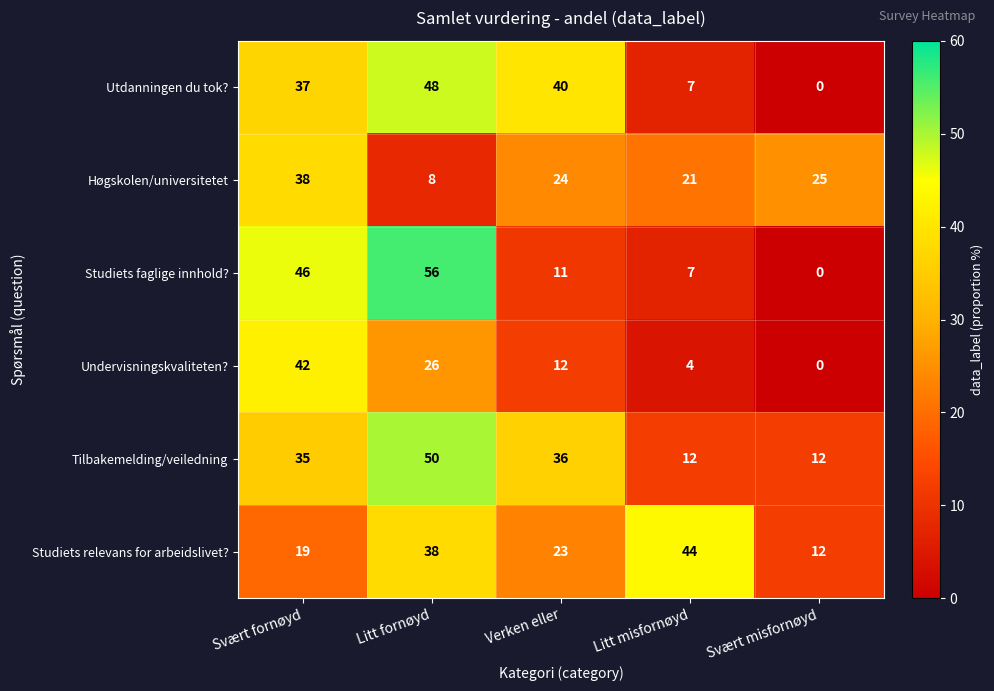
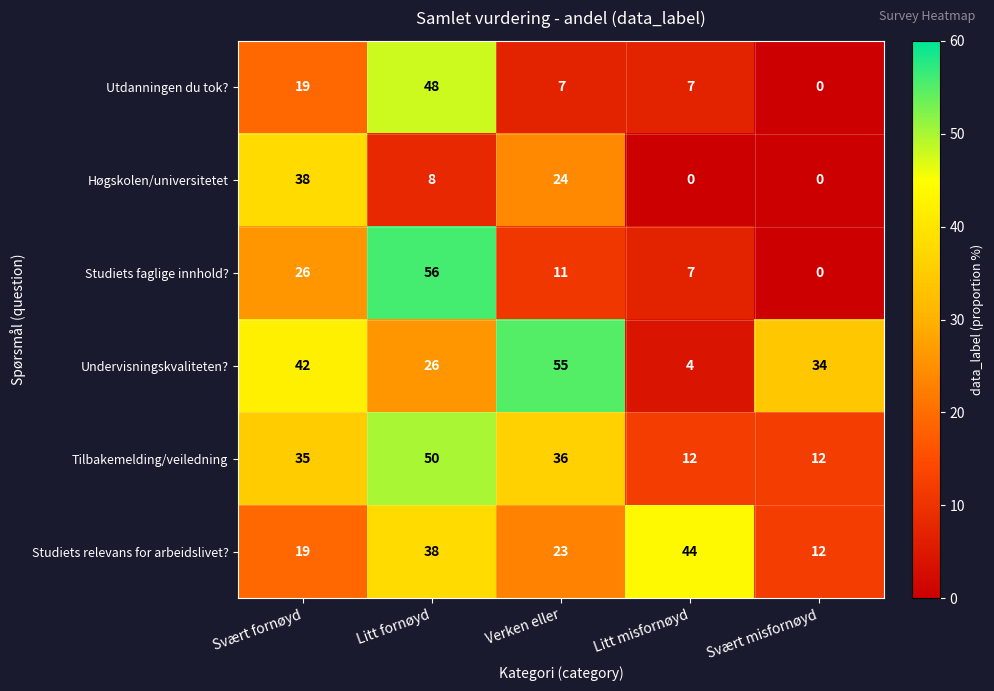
  {
    "Utdanningen du tok?": {
-     "Svært fornøyd": 37,
+     "Svært fornøyd": 19,
      "Litt fornøyd": 48,
-     "Verken eller": 40,
+     "Verken eller": 7,
      "Litt misfornøyd": 7,
      "Svært misfornøyd": 0
    },
    "Høgskolen/universitetet": {
      "Svært fornøyd": 38,
      "Litt fornøyd": 8,
      "Verken eller": 24,
-     "Litt misfornøyd": 21,
-     "Svært misfornøyd": 25
+     "Litt misfornøyd": 0,
+     "Svært misfornøyd": 0
    },
    "Studiets faglige innhold?": {
-     "Svært fornøyd": 46,
+     "Svært fornøyd": 26,
      "Litt fornøyd": 56,
      "Verken eller": 11,
      "Litt misfornøyd": 7,
      "Svært misfornøyd": 0
    },
    "Undervisningskvaliteten?": {
      "Svært fornøyd": 42,
      "Litt fornøyd": 26,
-     "Verken eller": 12,
+     "Verken eller": 55,
      "Litt misfornøyd": 4,
-     "Svært misfornøyd": 0
+     "Svært misfornøyd": 34
    },
    "Tilbakemelding/veiledning": {
      "Svært fornøyd": 35,
      "Litt fornøyd": 50,
      "Verken eller": 36,
      "Litt misfornøyd": 12,
      "Svært misfornøyd": 12
    },
    "Studiets relevans for arbeidslivet?": {
      "Svært fornøyd": 19,
      "Litt fornøyd": 38,
      "Verken eller": 23,
      "Litt misfornøyd": 44,
      "Svært misfornøyd": 12
    }
  }
